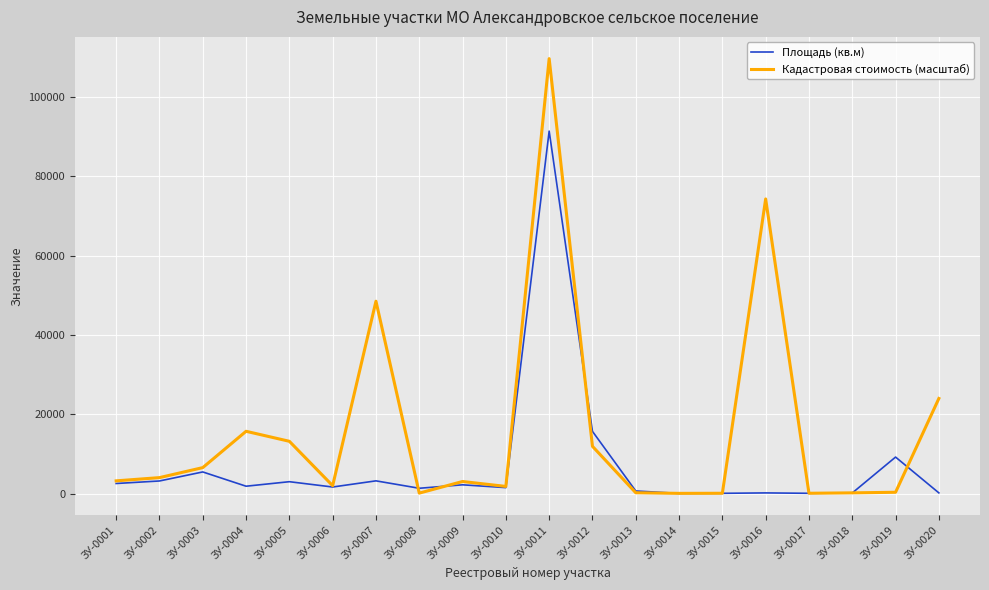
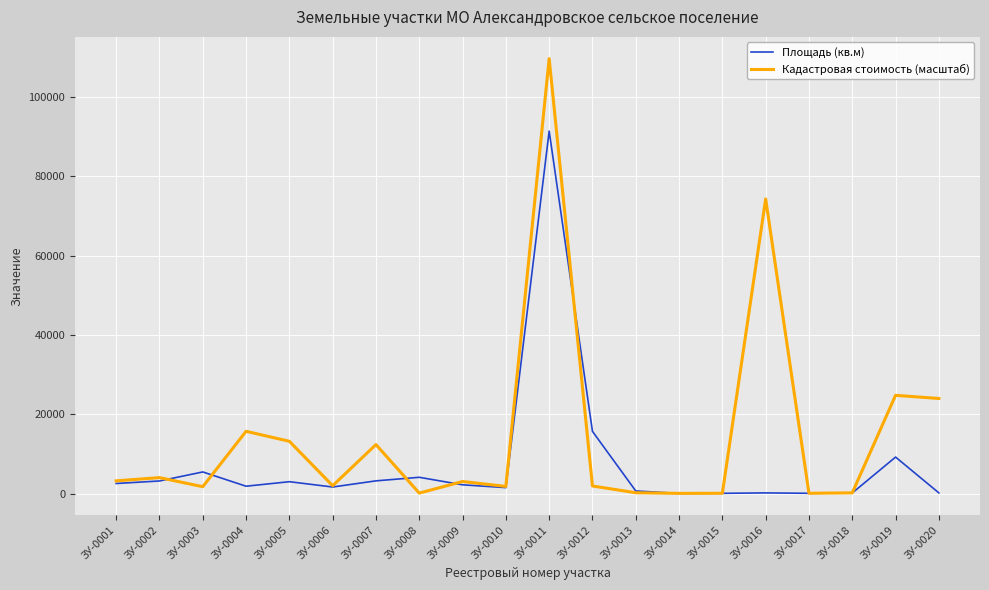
  {
    "Площадь (кв.м)": {
      "ЗУ-0001": 3000,
      "ЗУ-0002": 3000,
      "ЗУ-0003": 5000,
      "ЗУ-0004": 2000,
      "ЗУ-0005": 3000,
      "ЗУ-0007": 3000,
-     "ЗУ-0008": 1000,
+     "ЗУ-0008": 4000,
      "ЗУ-0009": 2000,
      "ЗУ-0011": 91000,
      "ЗУ-0012": 16000,
      "ЗУ-0016": 0,
      "ЗУ-0019": 9000,
      "ЗУ-0020": 0
    },
    "Кадастровая стоимость (масштаб)": {
      "ЗУ-0001": 3000,
      "ЗУ-0002": 4000,
-     "ЗУ-0003": 7000,
+     "ЗУ-0003": 2000,
      "ЗУ-0004": 16000,
      "ЗУ-0005": 13000,
-     "ЗУ-0007": 49000,
+     "ЗУ-0007": 12000,
      "ЗУ-0008": 0,
      "ЗУ-0009": 3000,
      "ЗУ-0011": 110000,
-     "ЗУ-0012": 12000,
+     "ЗУ-0012": 2000,
      "ЗУ-0016": 74000,
-     "ЗУ-0019": 0,
+     "ЗУ-0019": 25000,
      "ЗУ-0020": 24000
    }
  }
